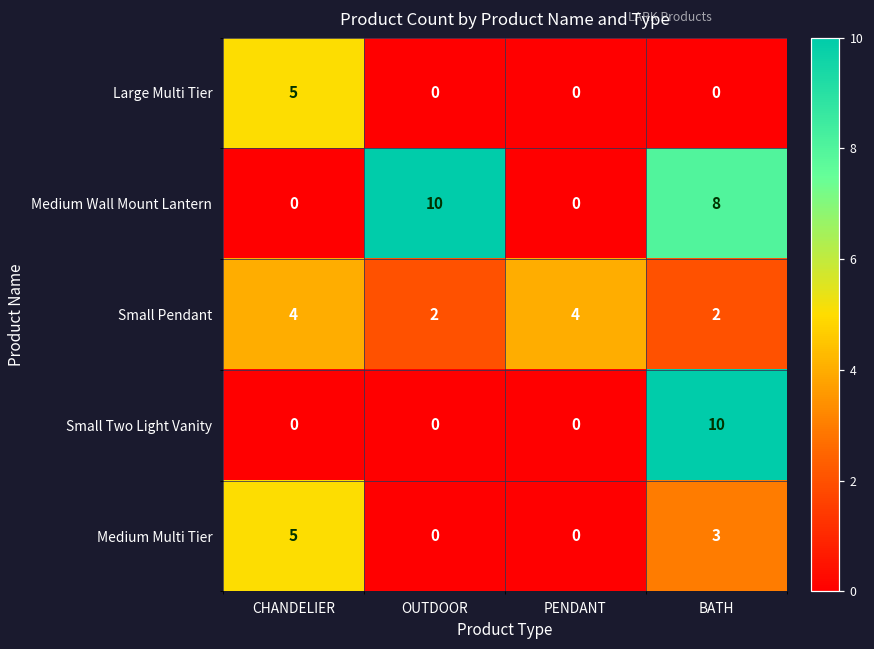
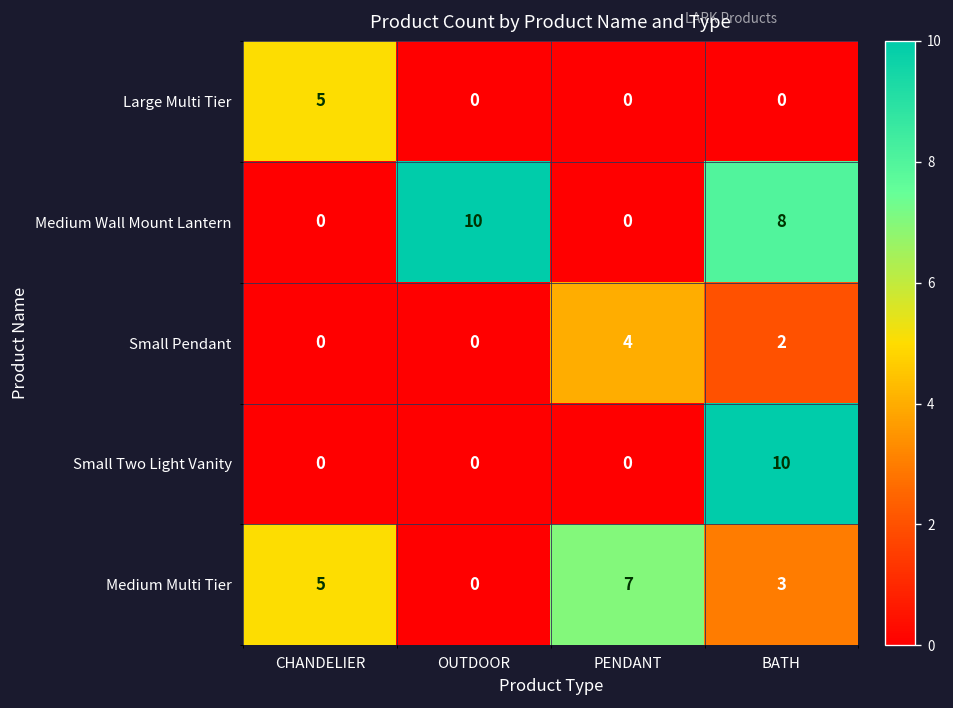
  {
    "Large Multi Tier": {
      "CHANDELIER": 5,
      "OUTDOOR": 0,
      "PENDANT": 0,
      "BATH": 0
    },
    "Medium Wall Mount Lantern": {
      "CHANDELIER": 0,
      "OUTDOOR": 10,
      "PENDANT": 0,
      "BATH": 8
    },
    "Small Pendant": {
-     "CHANDELIER": 4,
-     "OUTDOOR": 2,
+     "CHANDELIER": 0,
+     "OUTDOOR": 0,
      "PENDANT": 4,
      "BATH": 2
    },
    "Small Two Light Vanity": {
      "CHANDELIER": 0,
      "OUTDOOR": 0,
      "PENDANT": 0,
      "BATH": 10
    },
    "Medium Multi Tier": {
      "CHANDELIER": 5,
      "OUTDOOR": 0,
-     "PENDANT": 0,
+     "PENDANT": 7,
      "BATH": 3
    }
  }
